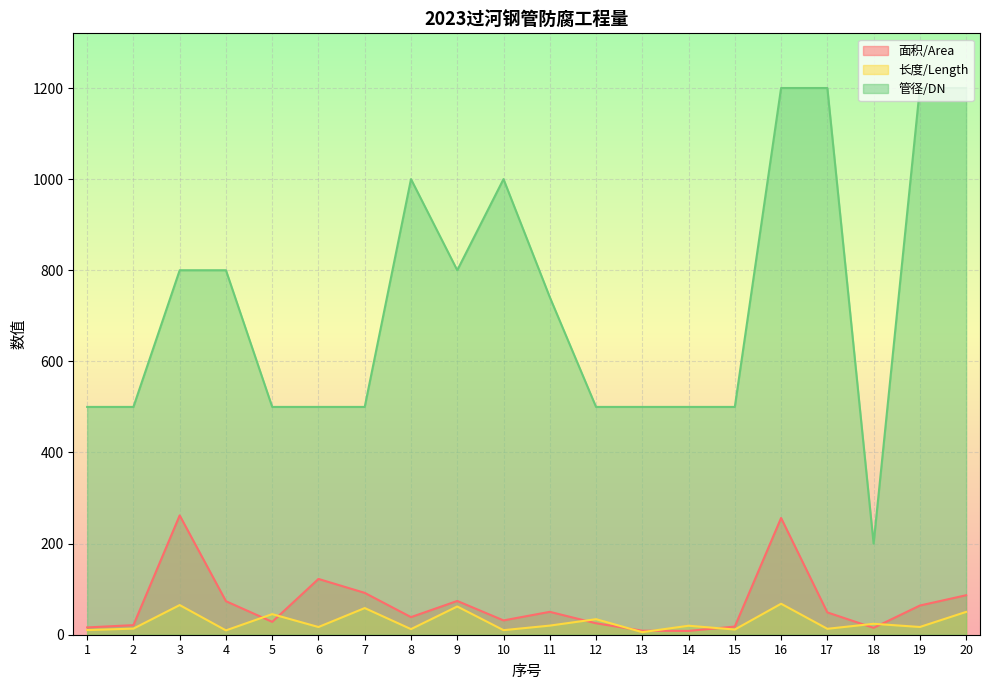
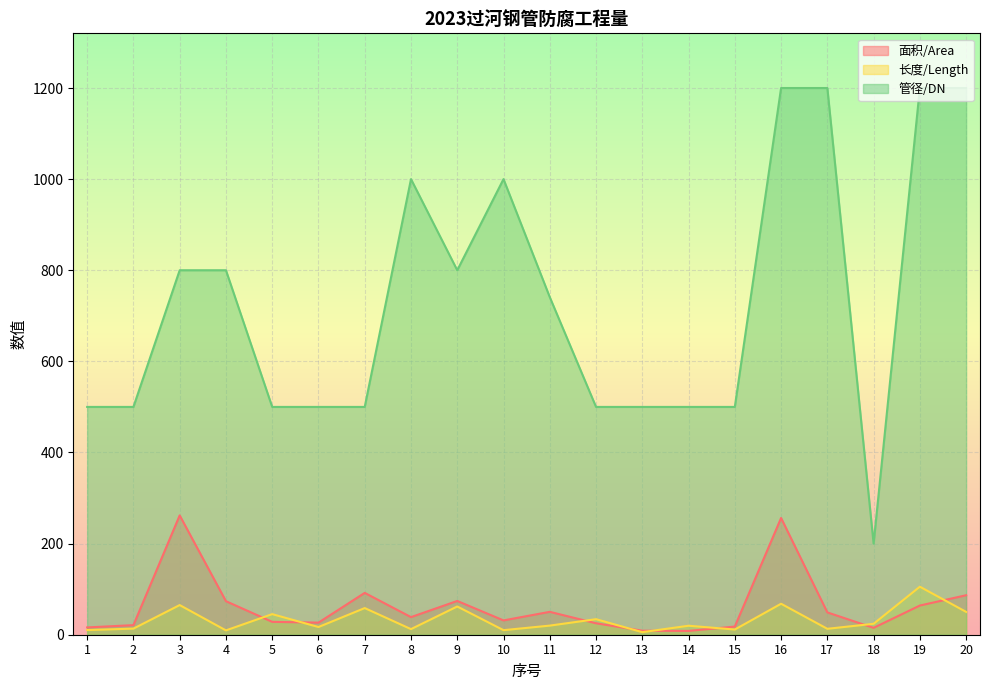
  {
    "面积/Area": {
      "1": 20,
      "2": 20,
      "3": 260,
      "4": 70,
      "5": 30,
-     "6": 120,
+     "6": 30,
      "7": 90,
      "8": 40,
      "9": 70,
      "10": 30,
      "11": 50,
      "12": 30,
      "14": 10,
      "15": 20,
      "16": 260,
      "17": 50,
      "18": 20,
      "19": 60,
      "20": 90
    },
    "长度/Length": {
      "1": 10,
      "2": 10,
      "3": 70,
      "4": 10,
      "5": 50,
      "6": 20,
      "7": 60,
      "8": 10,
      "9": 60,
      "10": 10,
      "11": 20,
      "12": 30,
      "14": 20,
      "15": 10,
      "16": 70,
      "17": 10,
      "18": 20,
-     "19": 20,
+     "19": 110,
      "20": 50
    },
    "管径/DN": {
      "1": 500,
      "2": 500,
      "3": 800,
      "4": 800,
      "5": 500,
      "6": 500,
      "7": 500,
      "8": 1000,
      "9": 800,
      "10": 1000,
      "11": 740,
      "12": 500,
      "13": 500,
      "14": 500,
      "15": 500,
      "16": 1200,
      "17": 1200,
      "18": 200
    }
  }
